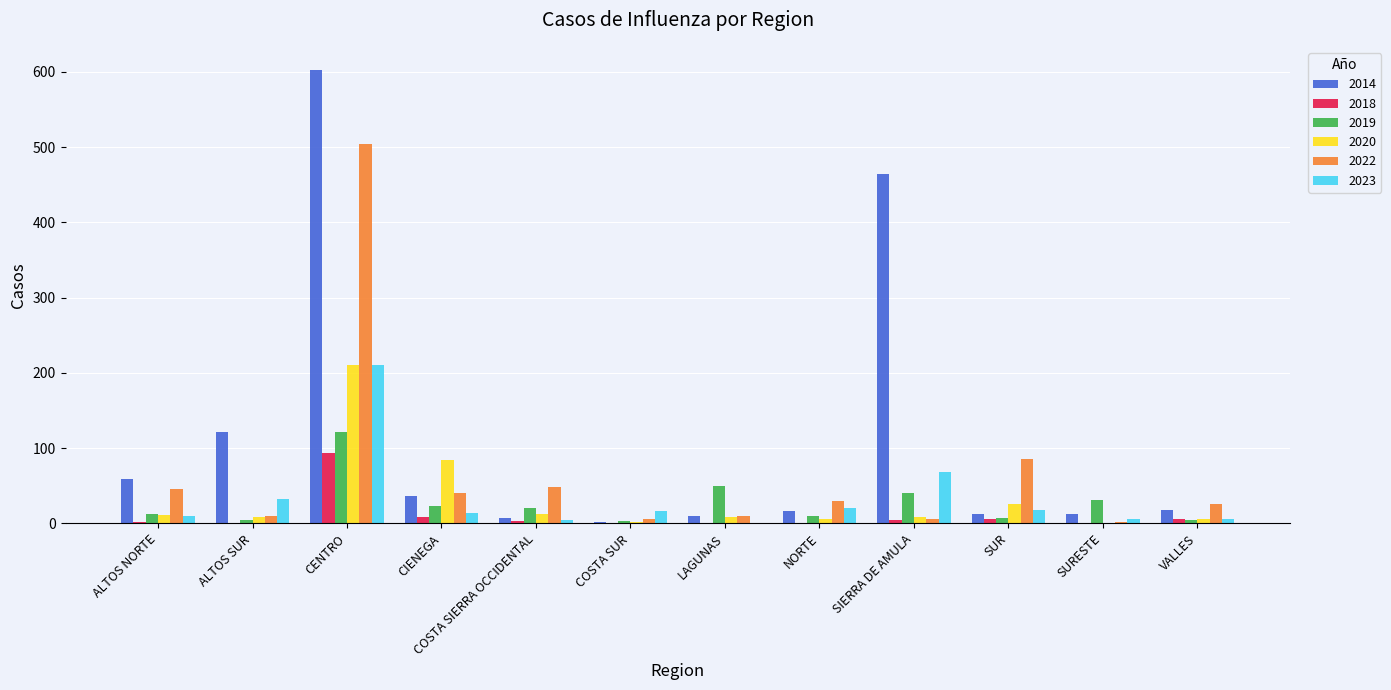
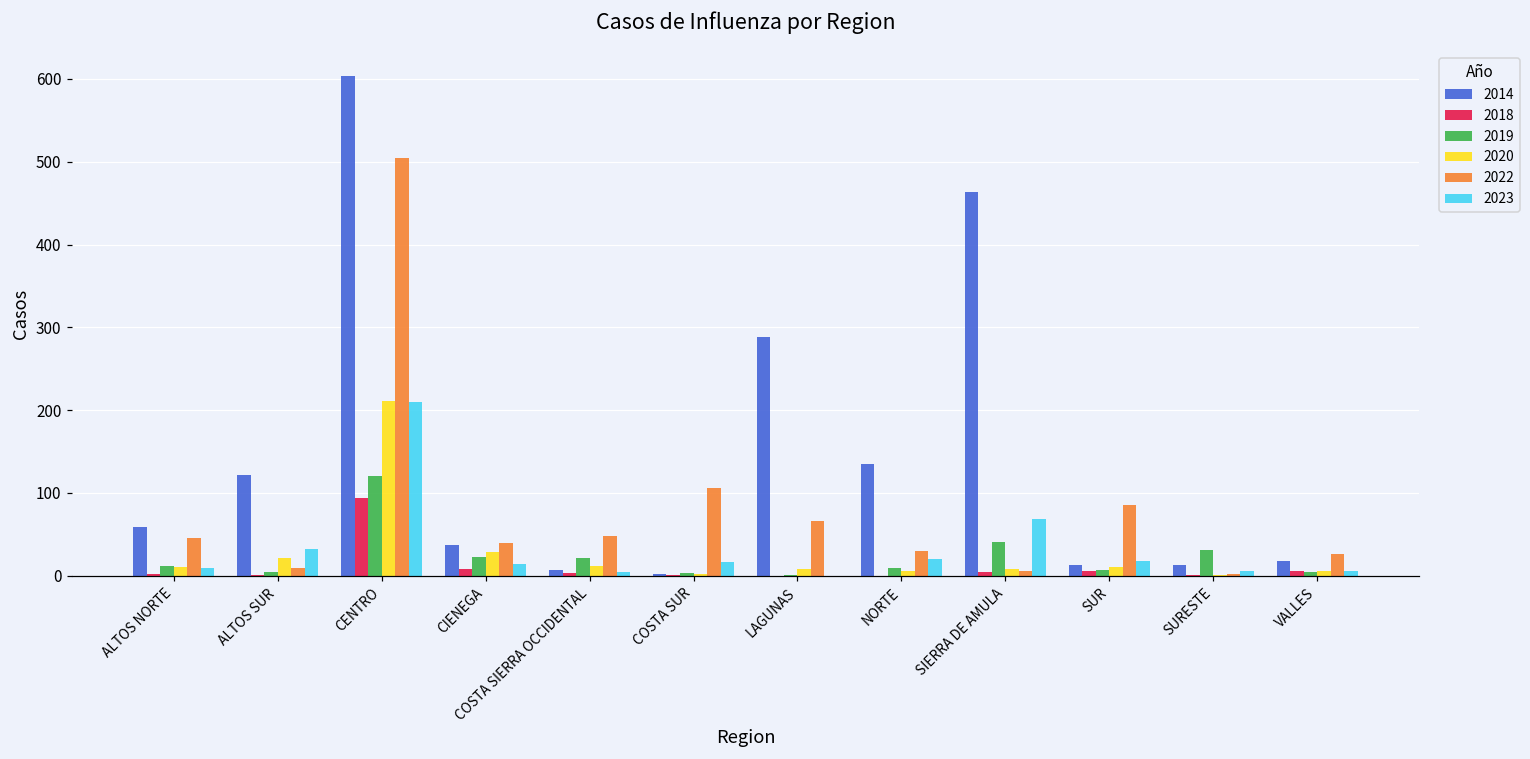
  {
    "2014": {
      "ALTOS NORTE": 60,
      "ALTOS SUR": 120,
      "CENTRO": 600,
      "CIENEGA": 40,
      "COSTA SIERRA OCCIDENTAL": 10,
-     "LAGUNAS": 10,
-     "NORTE": 20,
+     "LAGUNAS": 290,
+     "NORTE": 130,
      "SIERRA DE AMULA": 460,
      "SUR": 10,
      "SURESTE": 10,
      "VALLES": 20
    },
    "2018": {
      "CENTRO": 90,
      "CIENEGA": 10,
      "LAGUNAS": 0,
      "NORTE": 0,
      "SIERRA DE AMULA": 0,
      "SUR": 10,
      "VALLES": 10
    },
    "2019": {
      "ALTOS NORTE": 10,
      "ALTOS SUR": 10,
      "CENTRO": 120,
      "CIENEGA": 20,
      "COSTA SIERRA OCCIDENTAL": 20,
-     "LAGUNAS": 50,
+     "LAGUNAS": 0,
      "NORTE": 10,
      "SIERRA DE AMULA": 40,
      "SUR": 10,
      "SURESTE": 30,
      "VALLES": 10
    },
    "2020": {
      "ALTOS NORTE": 10,
-     "ALTOS SUR": 10,
+     "ALTOS SUR": 20,
      "CENTRO": 210,
-     "CIENEGA": 80,
+     "CIENEGA": 30,
      "COSTA SIERRA OCCIDENTAL": 10,
      "LAGUNAS": 10,
      "NORTE": 10,
      "SIERRA DE AMULA": 10,
-     "SUR": 30,
+     "SUR": 10,
      "VALLES": 10
    },
    "2022": {
      "ALTOS NORTE": 50,
      "ALTOS SUR": 10,
      "CENTRO": 500,
      "CIENEGA": 40,
      "COSTA SIERRA OCCIDENTAL": 50,
-     "COSTA SUR": 10,
-     "LAGUNAS": 10,
+     "COSTA SUR": 110,
+     "LAGUNAS": 70,
      "NORTE": 30,
      "SIERRA DE AMULA": 10,
      "SUR": 90,
      "VALLES": 30
    },
    "2023": {
      "ALTOS NORTE": 10,
      "ALTOS SUR": 30,
      "CENTRO": 210,
      "CIENEGA": 10,
      "COSTA SIERRA OCCIDENTAL": 0,
      "COSTA SUR": 20,
      "LAGUNAS": 0,
      "NORTE": 20,
      "SIERRA DE AMULA": 70,
      "SUR": 20,
      "SURESTE": 10,
      "VALLES": 10
    }
  }
